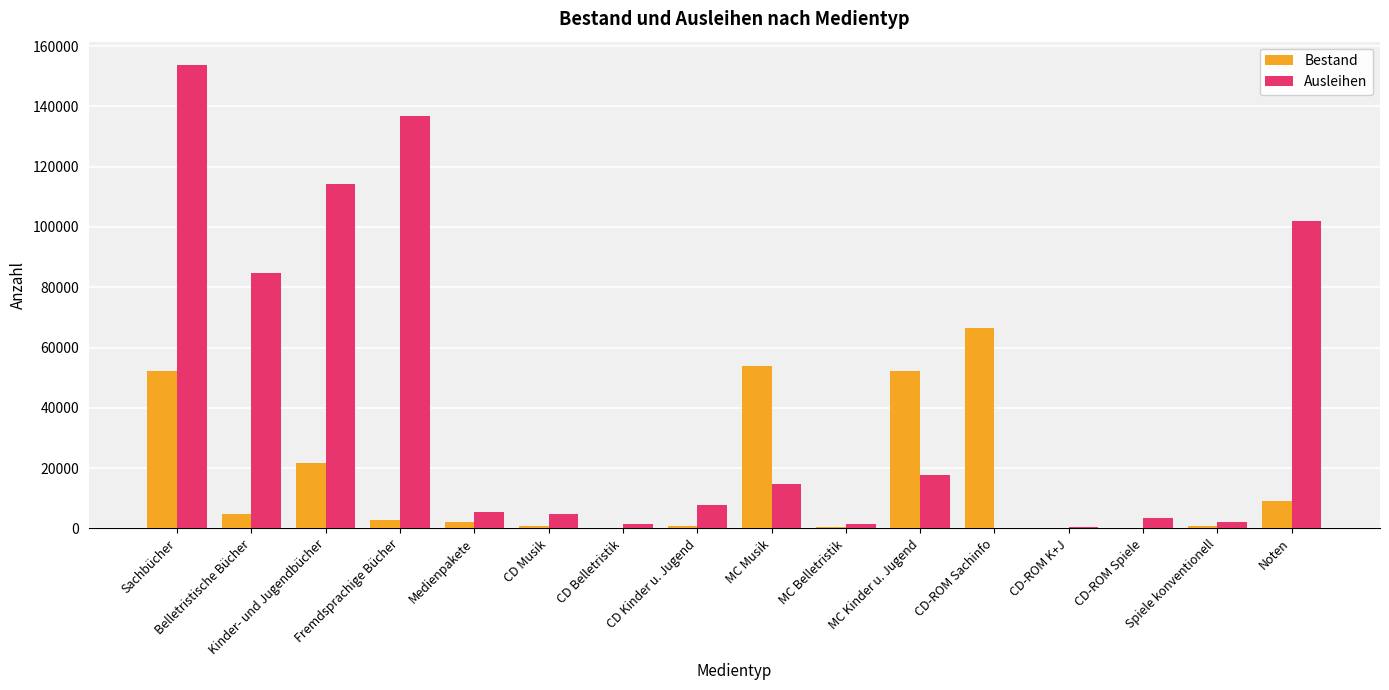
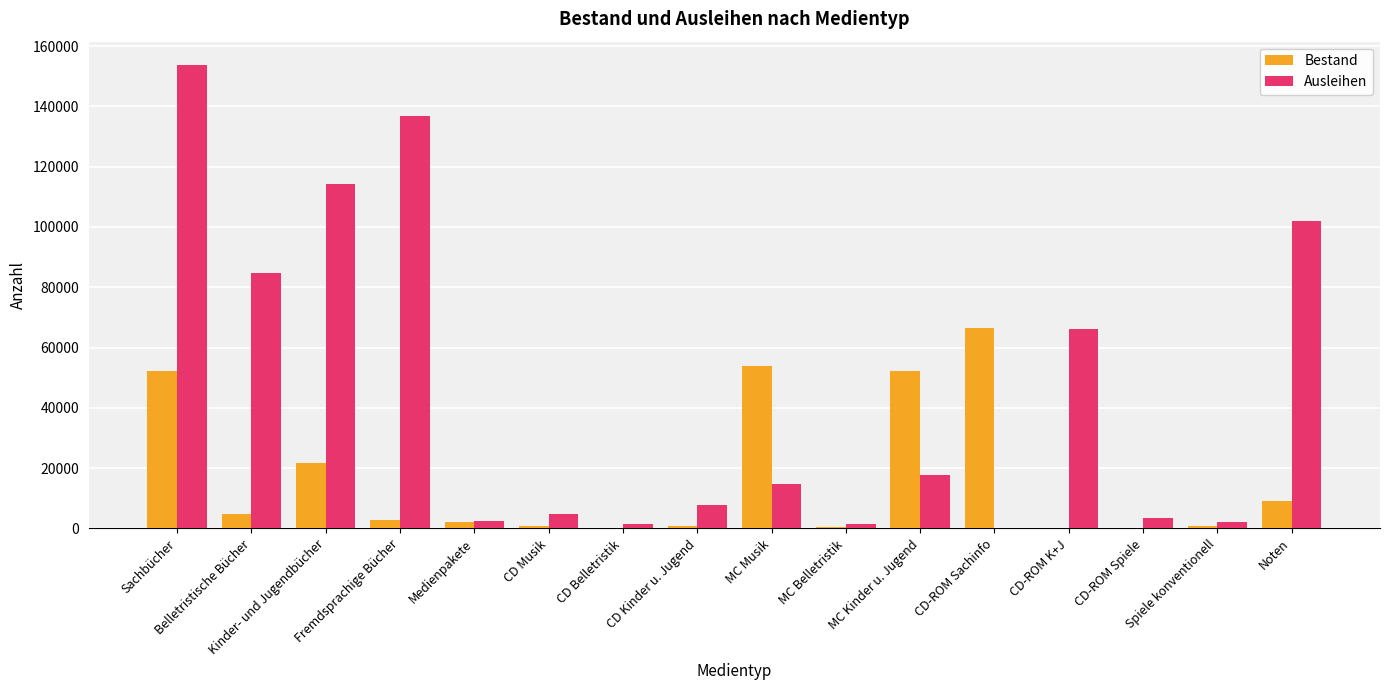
  {
    "Bestand": {
      "Sachbücher": 52000,
      "Belletristische Bücher": 5000,
      "Kinder- und Jugendbücher": 22000,
      "Fremdsprachige Bücher": 3000,
      "Medienpakete": 2000,
      "CD Musik": 1000,
      "MC Musik": 54000,
      "MC Kinder u. Jugend": 52000,
      "CD-ROM Sachinfo": 67000,
      "Noten": 9000
    },
    "Ausleihen": {
      "Sachbücher": 154000,
      "Belletristische Bücher": 85000,
      "Kinder- und Jugendbücher": 114000,
      "Fremdsprachige Bücher": 137000,
-     "Medienpakete": 5000,
+     "Medienpakete": 3000,
      "CD Musik": 5000,
      "CD Belletristik": 1000,
      "CD Kinder u. Jugend": 8000,
      "MC Musik": 15000,
      "MC Belletristik": 1000,
      "MC Kinder u. Jugend": 18000,
-     "CD-ROM K+J": 0,
+     "CD-ROM K+J": 66000,
      "CD-ROM Spiele": 3000,
      "Spiele konventionell": 2000,
      "Noten": 102000
    }
  }
